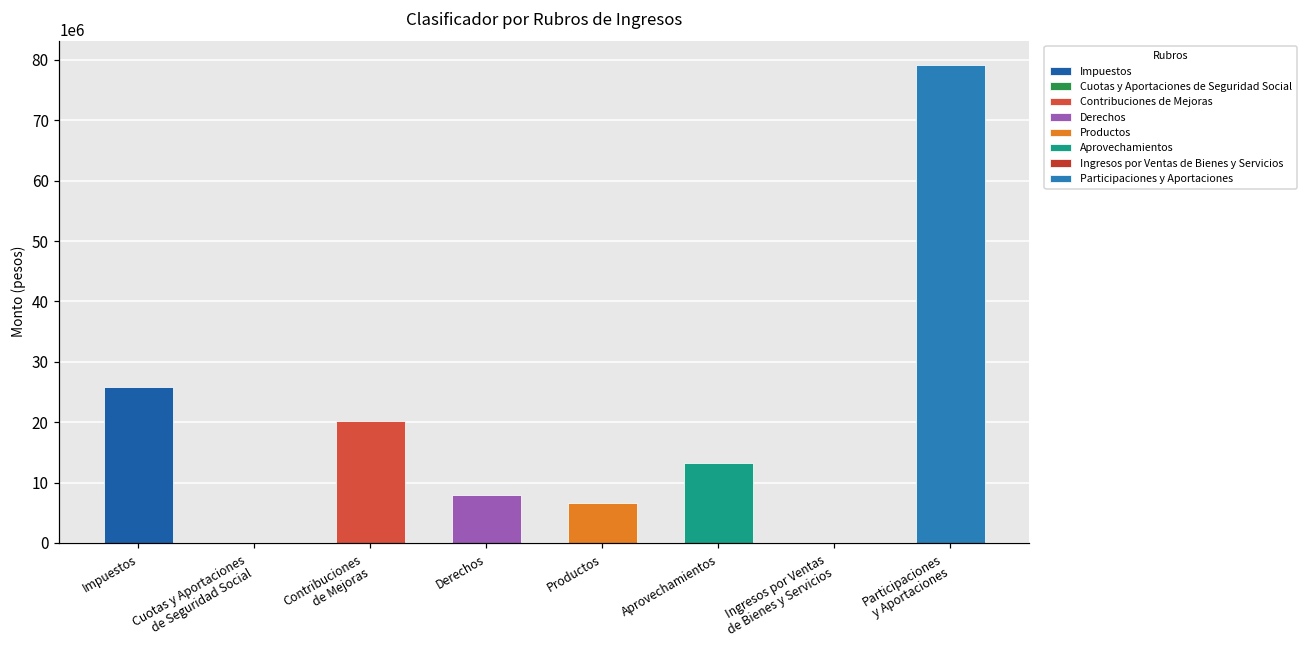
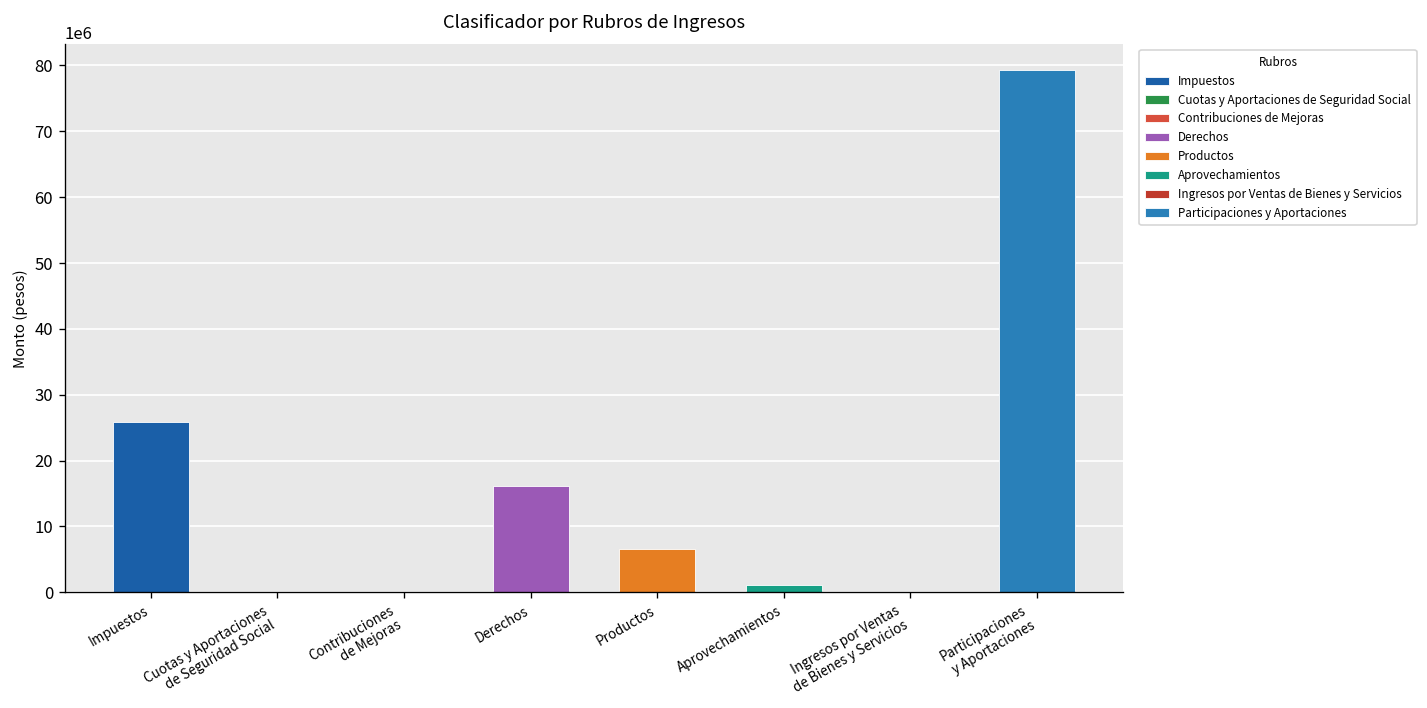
  {
    "Impuestos": 26000000,
-   "Contribuciones de Mejoras": 20000000,
-   "Derechos": 8000000,
+   "Contribuciones de Mejoras": 0,
+   "Derechos": 16000000,
    "Productos": 7000000,
-   "Aprovechamientos": 13000000,
+   "Aprovechamientos": 1000000,
    "Participaciones y Aportaciones": 79000000
  }
